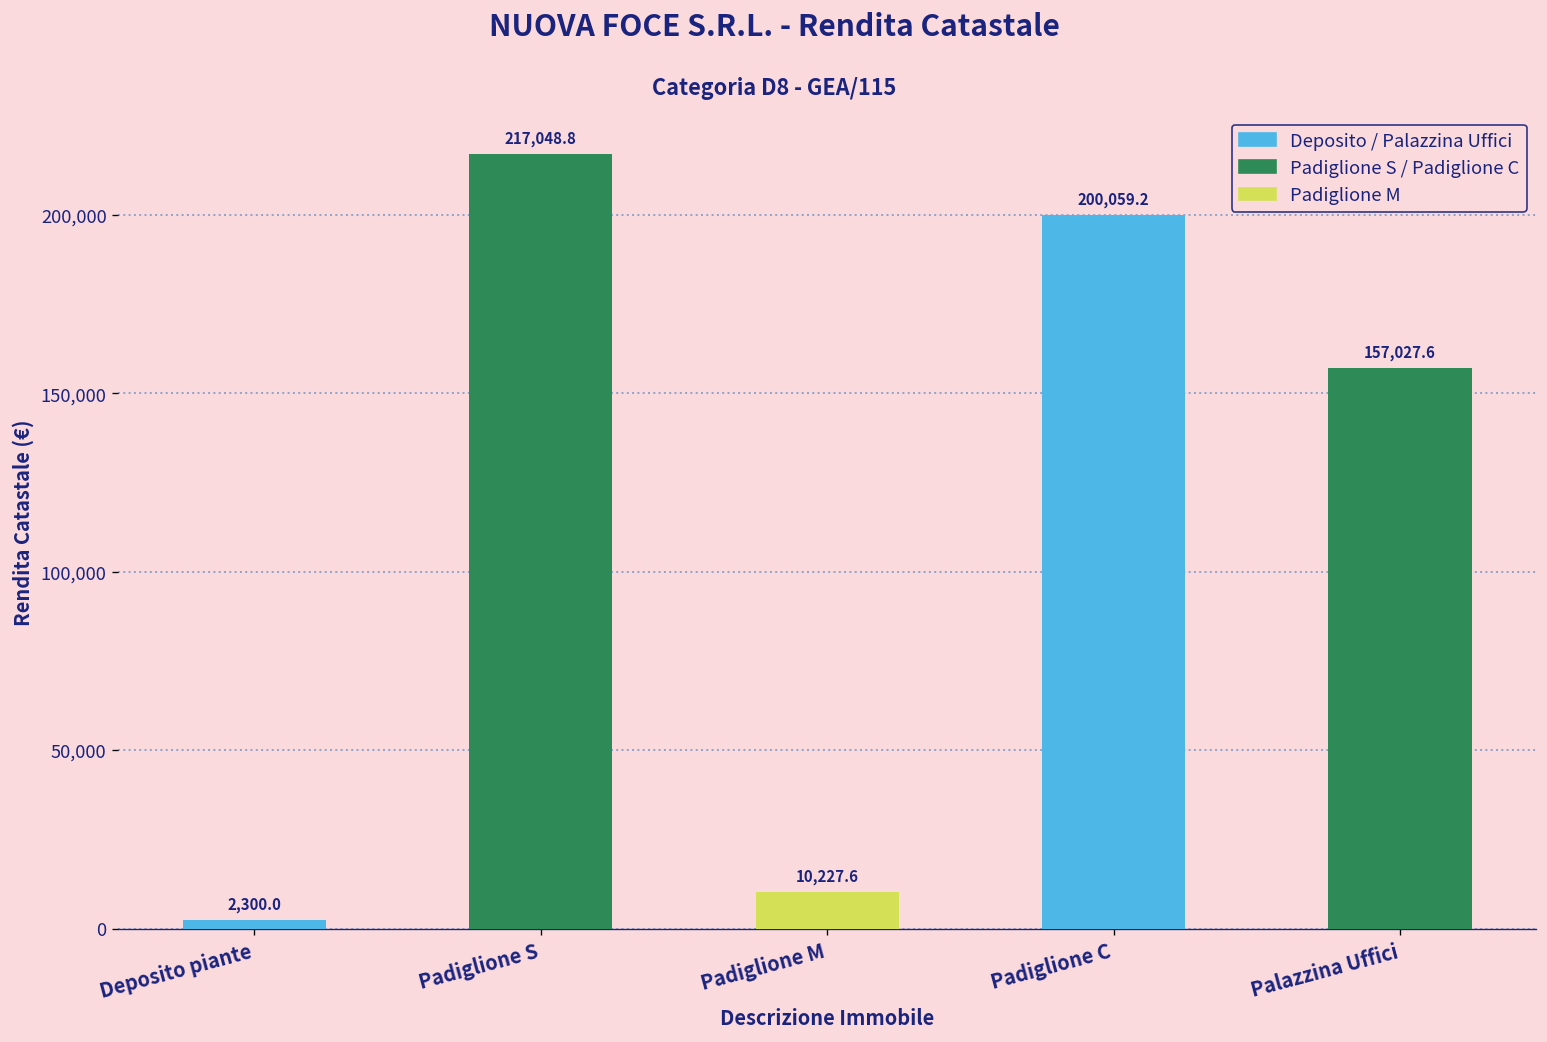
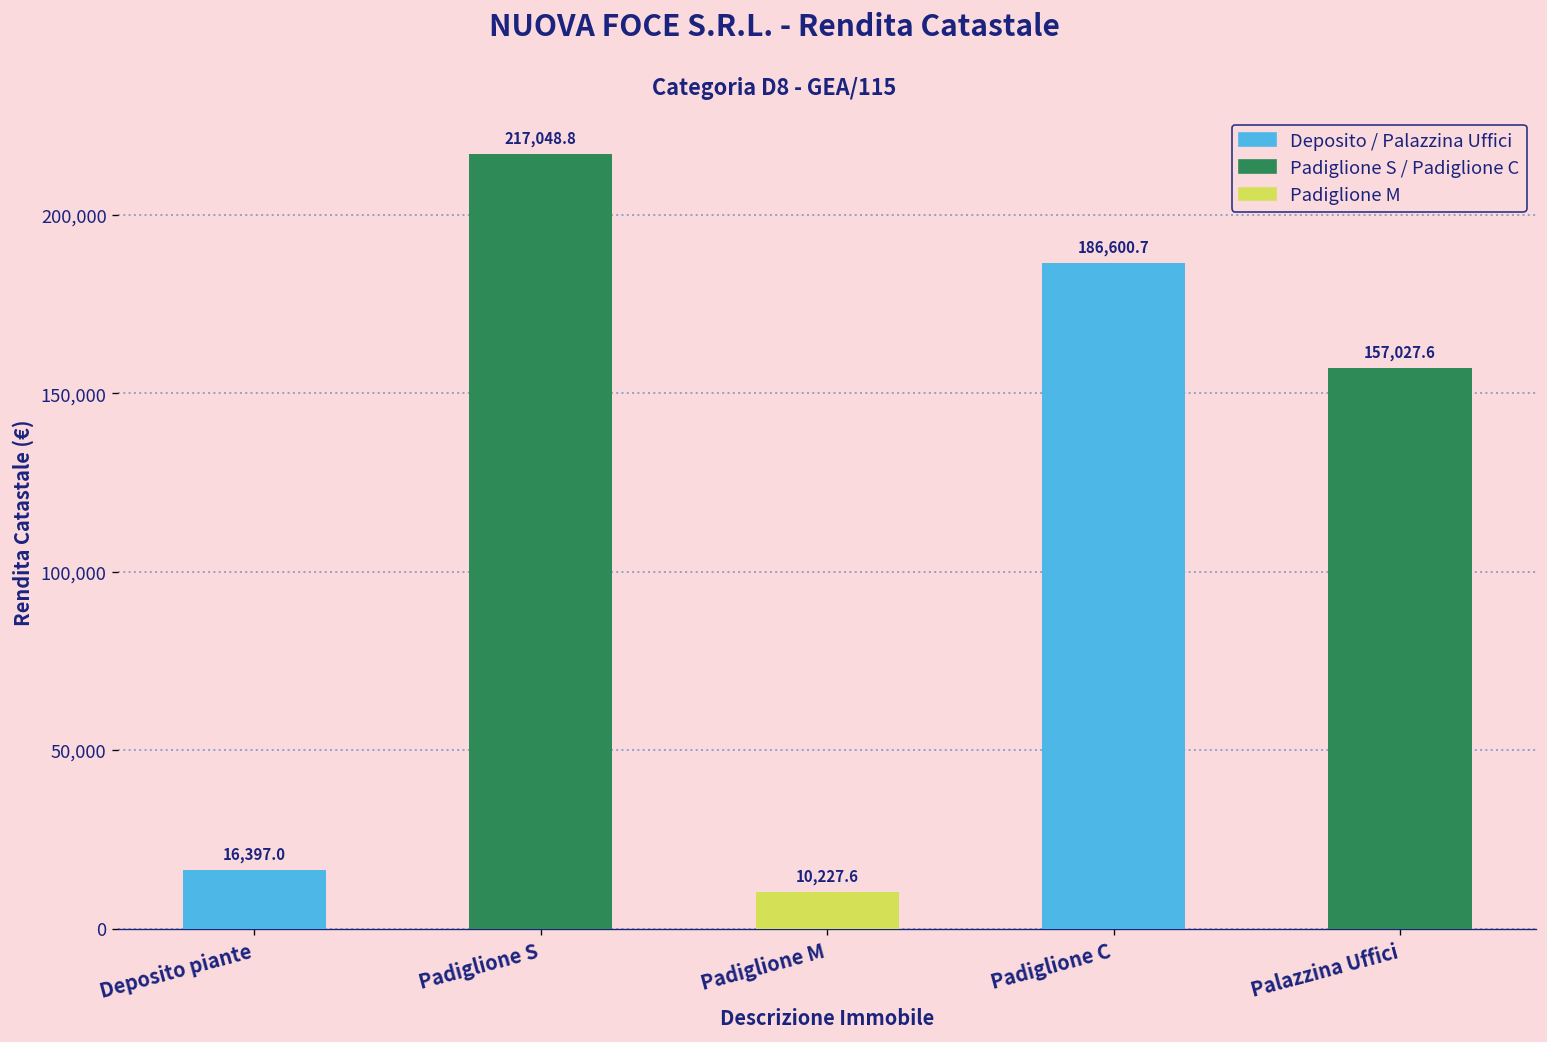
  {
-   "Deposito piante": "2,300.0",
+   "Deposito piante": "16,397.0",
    "Padiglione S": "217,048.8",
    "Padiglione M": "10,227.6",
-   "Padiglione C": "200,059.2",
+   "Padiglione C": "186,600.7",
    "Palazzina Uffici": "157,027.6"
  }
